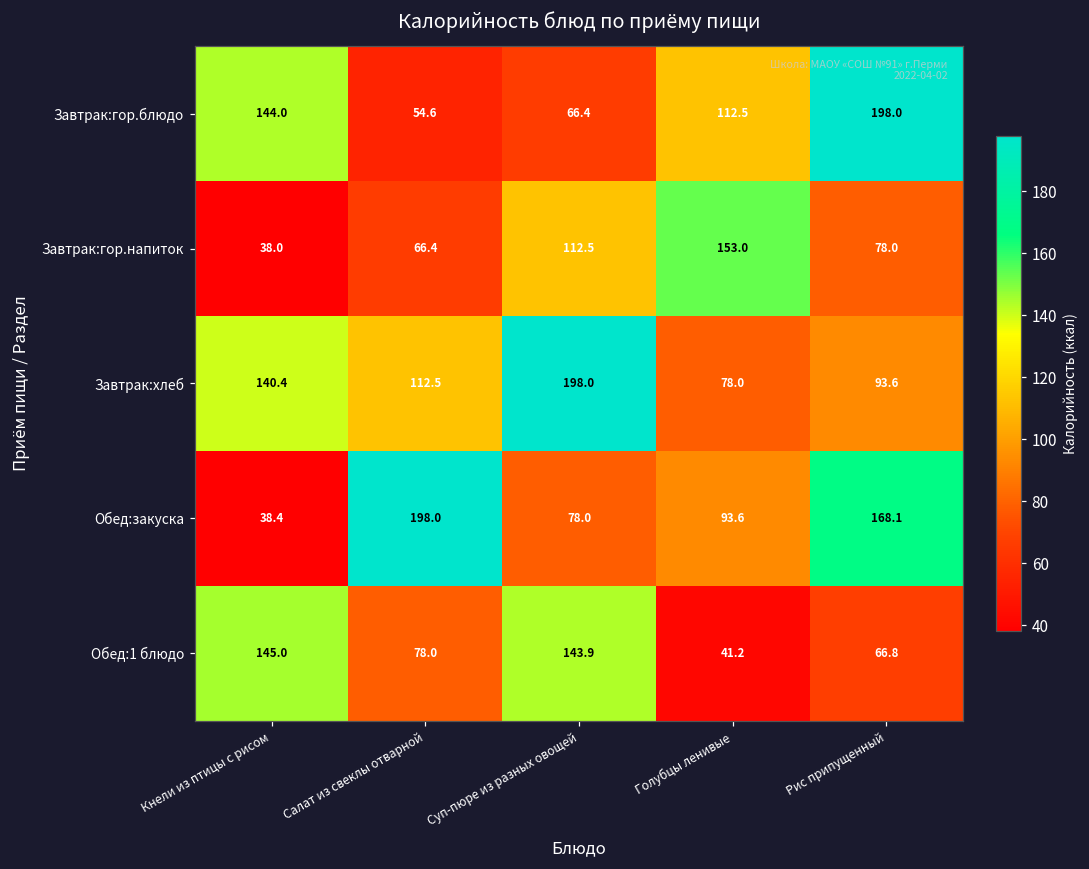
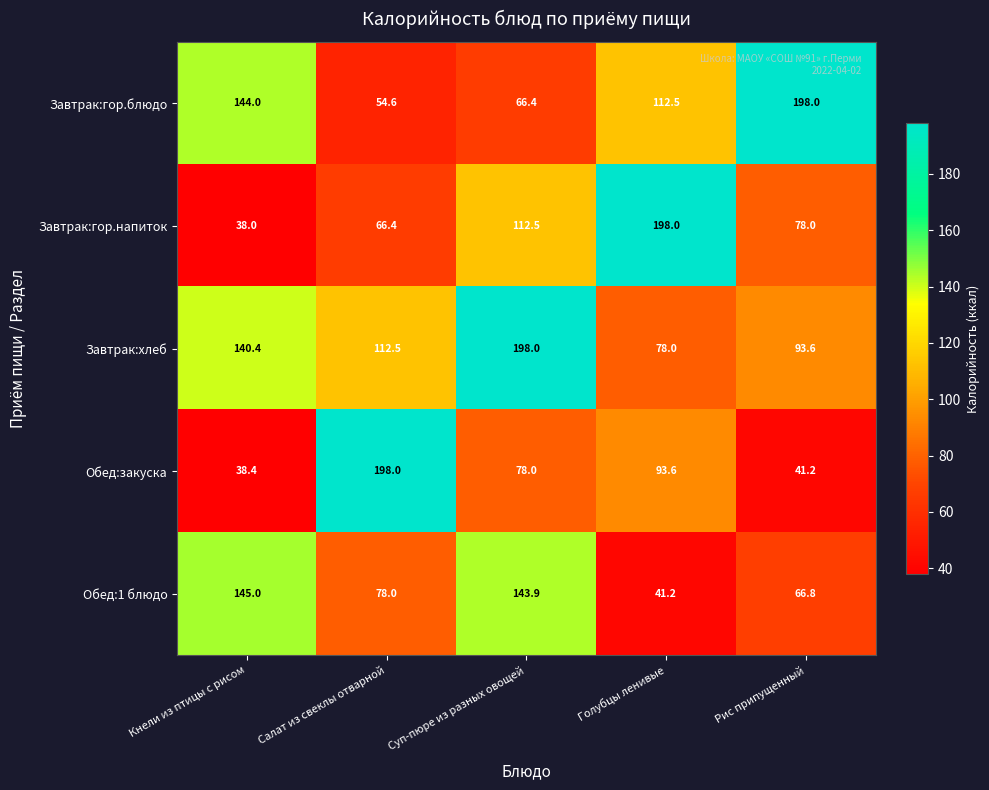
  {
    "Завтрак:гор.блюдо": {
      "Кнели из птицы с рисом": 144.0,
      "Салат из свеклы отварной": 54.6,
      "Суп-пюре из разных овощей": 66.4,
      "Голубцы ленивые": 112.5
    },
    "Завтрак:гор.напиток": {
      "Кнели из птицы с рисом": 38.0,
      "Салат из свеклы отварной": 66.4,
      "Суп-пюре из разных овощей": 112.5,
-     "Голубцы ленивые": 153.0,
+     "Голубцы ленивые": 198.0,
      "Рис припущенный": 78.0
    },
    "Завтрак:хлеб": {
      "Кнели из птицы с рисом": 140.4,
      "Салат из свеклы отварной": 112.5,
      "Суп-пюре из разных овощей": 198.0,
      "Голубцы ленивые": 78.0,
      "Рис припущенный": 93.6
    },
    "Обед:закуска": {
      "Кнели из птицы с рисом": 38.4,
      "Салат из свеклы отварной": 198.0,
      "Суп-пюре из разных овощей": 78.0,
      "Голубцы ленивые": 93.6,
-     "Рис припущенный": 168.1
+     "Рис припущенный": 41.2
    },
    "Обед:1 блюдо": {
      "Кнели из птицы с рисом": 145.0,
      "Салат из свеклы отварной": 78.0,
      "Суп-пюре из разных овощей": 143.9,
      "Голубцы ленивые": 41.2,
      "Рис припущенный": 66.8
    }
  }
